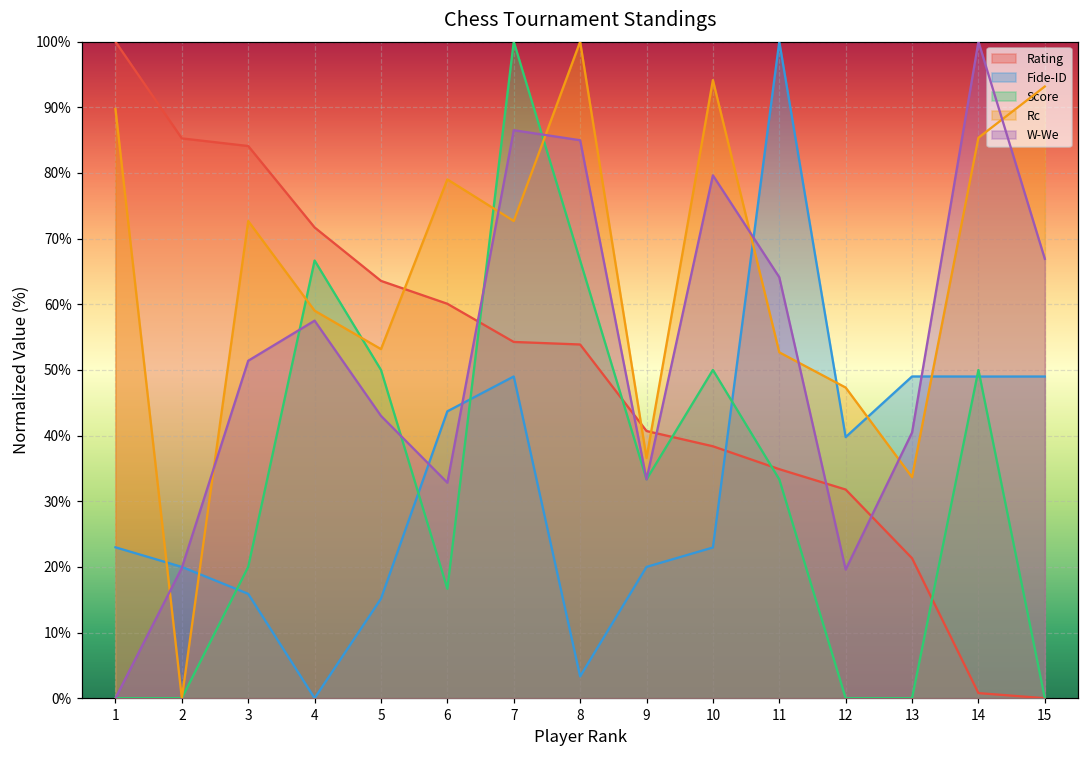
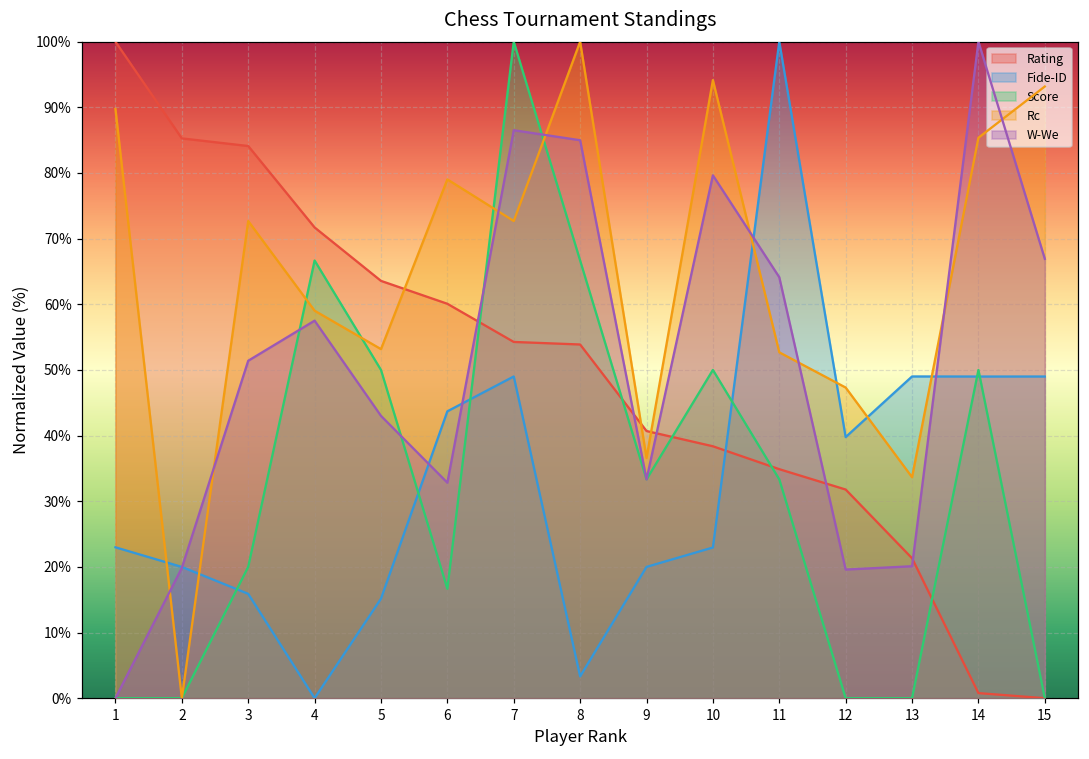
  {
    "Fide-ID": {
      "1": "23%",
      "3": "16%",
      "4": "0%",
      "5": "15%",
      "6": "44%",
      "7": "49%",
      "8": "3%",
      "9": "20%",
      "10": "23%",
      "11": "100%",
      "12": "40%",
      "13": "49%",
      "14": "49%",
      "15": "49%"
    },
    "Score": {
      "3": "20%",
      "4": "67%",
      "5": "50%",
      "6": "17%",
      "7": "100%",
      "8": "67%",
      "10": "50%",
      "11": "33%",
      "12": "0%",
      "13": "0%",
      "14": "50%"
    },
    "W-We": {
      "3": "51%",
      "4": "58%",
      "5": "43%",
      "6": "33%",
      "7": "87%",
      "8": "85%",
      "10": "80%",
      "11": "64%",
      "12": "20%",
-     "13": "40%",
+     "13": "20%",
      "14": "100%",
      "15": "67%"
    }
  }
